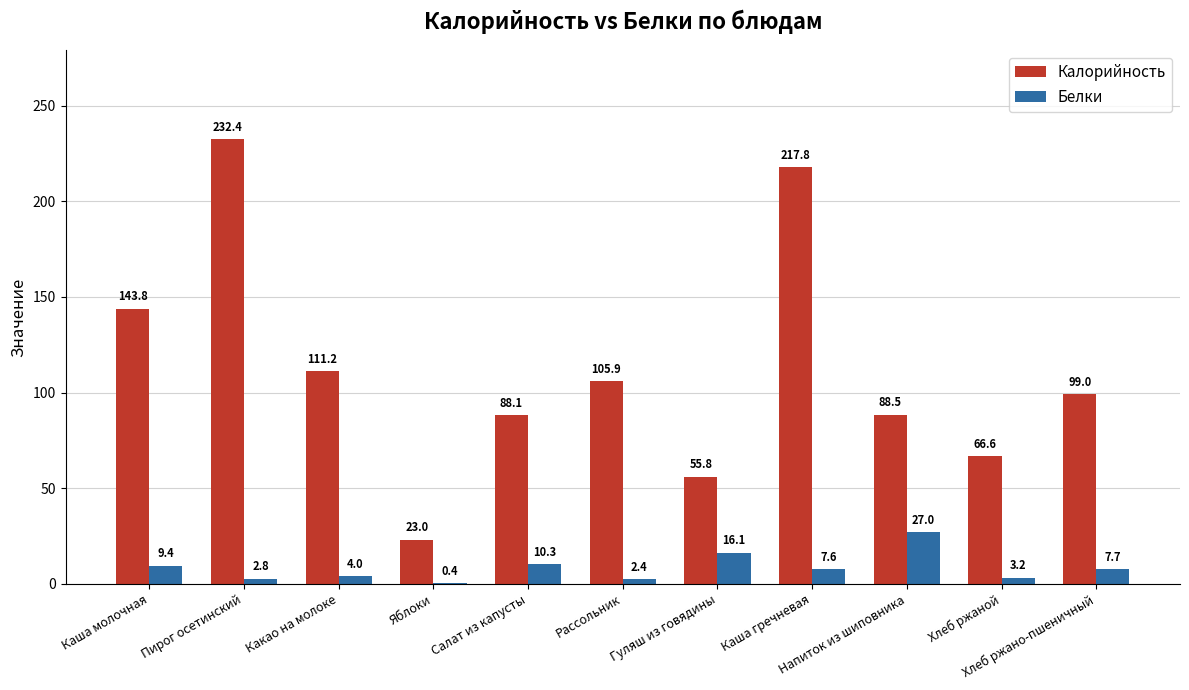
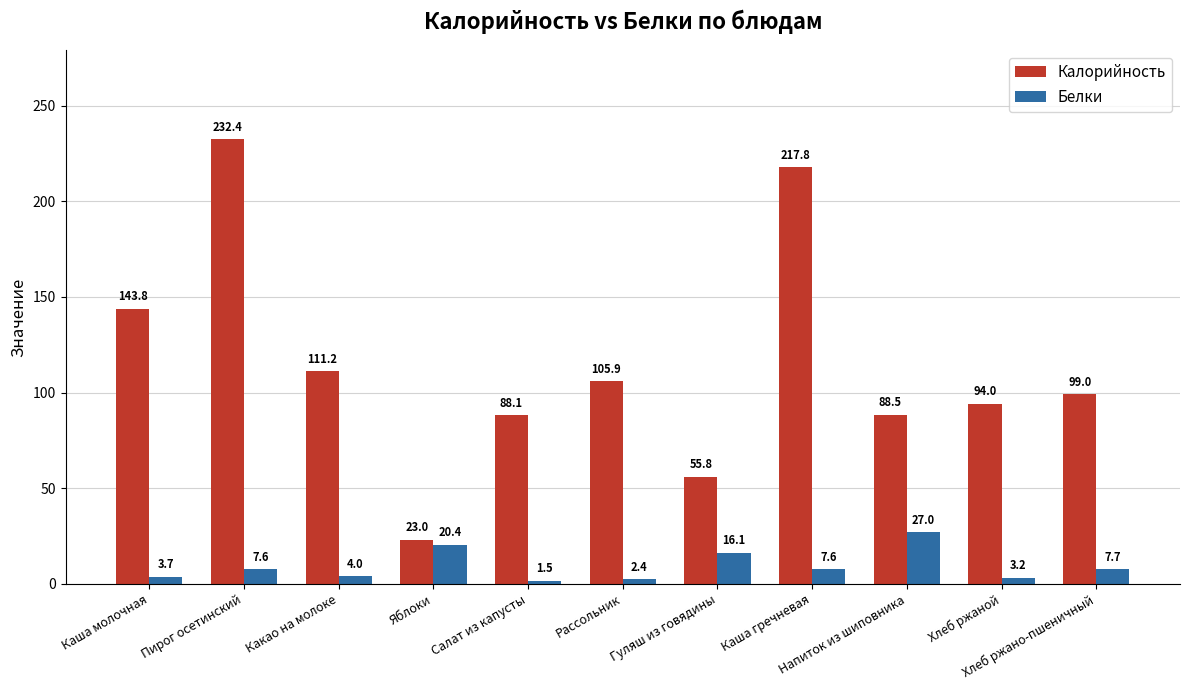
  {
    "Калорийность": {
      "Каша молочная": 143.8,
      "Пирог осетинский": 232.4,
      "Какао на молоке": 111.2,
      "Яблоки": 23.0,
      "Салат из капусты": 88.1,
      "Рассольник": 105.9,
      "Гуляш из говядины": 55.8,
      "Каша гречневая": 217.8,
      "Напиток из шиповника": 88.5,
-     "Хлеб ржаной": 66.6,
+     "Хлеб ржаной": 94.0,
      "Хлеб ржано-пшеничный": 99.0
    },
    "Белки": {
-     "Каша молочная": 9.4,
-     "Пирог осетинский": 2.8,
+     "Каша молочная": 3.7,
+     "Пирог осетинский": 7.6,
      "Какао на молоке": 4.0,
-     "Яблоки": 0.4,
-     "Салат из капусты": 10.3,
+     "Яблоки": 20.4,
+     "Салат из капусты": 1.5,
      "Рассольник": 2.4,
      "Гуляш из говядины": 16.1,
      "Каша гречневая": 7.6,
      "Напиток из шиповника": 27.0,
      "Хлеб ржаной": 3.2,
      "Хлеб ржано-пшеничный": 7.7
    }
  }
